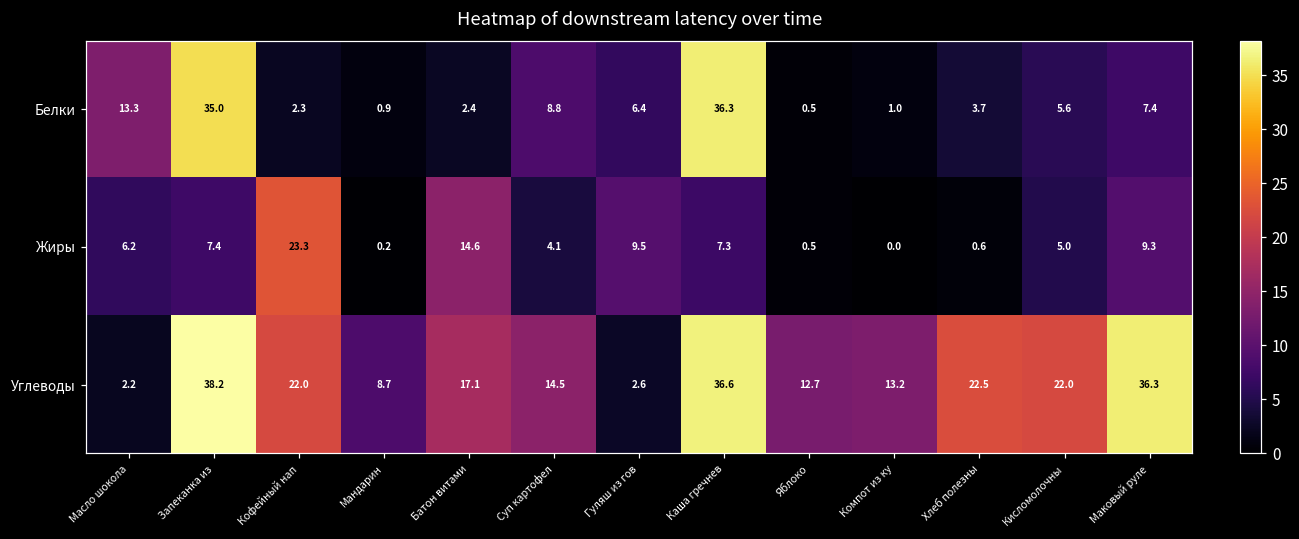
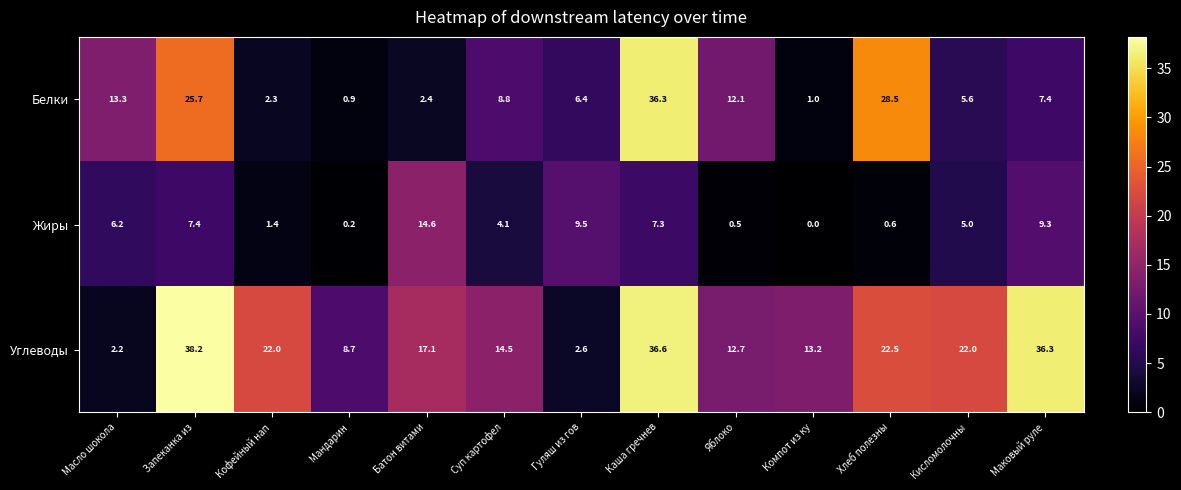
  {
    "Белки": {
      "Масло шокола": 13.3,
-     "Запеканка из": 35.0,
+     "Запеканка из": 25.7,
      "Кофейный нап": 2.3,
      "Мандарин": 0.9,
      "Батон витами": 2.4,
      "Суп картофел": 8.8,
      "Гуляш из гов": 6.4,
      "Каша гречнев": 36.3,
-     "Яблоко": 0.5,
+     "Яблоко": 12.1,
      "Компот из ку": 1.0,
-     "Хлеб полезны": 3.7,
+     "Хлеб полезны": 28.5,
      "Кисломолочны": 5.6,
      "Маковый руле": 7.4
    },
    "Жиры": {
      "Масло шокола": 6.2,
      "Запеканка из": 7.4,
-     "Кофейный нап": 23.3,
+     "Кофейный нап": 1.4,
      "Мандарин": 0.2,
      "Батон витами": 14.6,
      "Суп картофел": 4.1,
      "Гуляш из гов": 9.5,
      "Каша гречнев": 7.3,
      "Яблоко": 0.5,
      "Компот из ку": 0.0,
      "Хлеб полезны": 0.6,
      "Кисломолочны": 5.0,
      "Маковый руле": 9.3
    },
    "Углеводы": {
      "Масло шокола": 2.2,
      "Запеканка из": 38.2,
      "Кофейный нап": 22.0,
      "Мандарин": 8.7,
      "Батон витами": 17.1,
      "Суп картофел": 14.5,
      "Гуляш из гов": 2.6,
      "Каша гречнев": 36.6,
      "Яблоко": 12.7,
      "Компот из ку": 13.2,
      "Хлеб полезны": 22.5,
      "Кисломолочны": 22.0,
      "Маковый руле": 36.3
    }
  }
